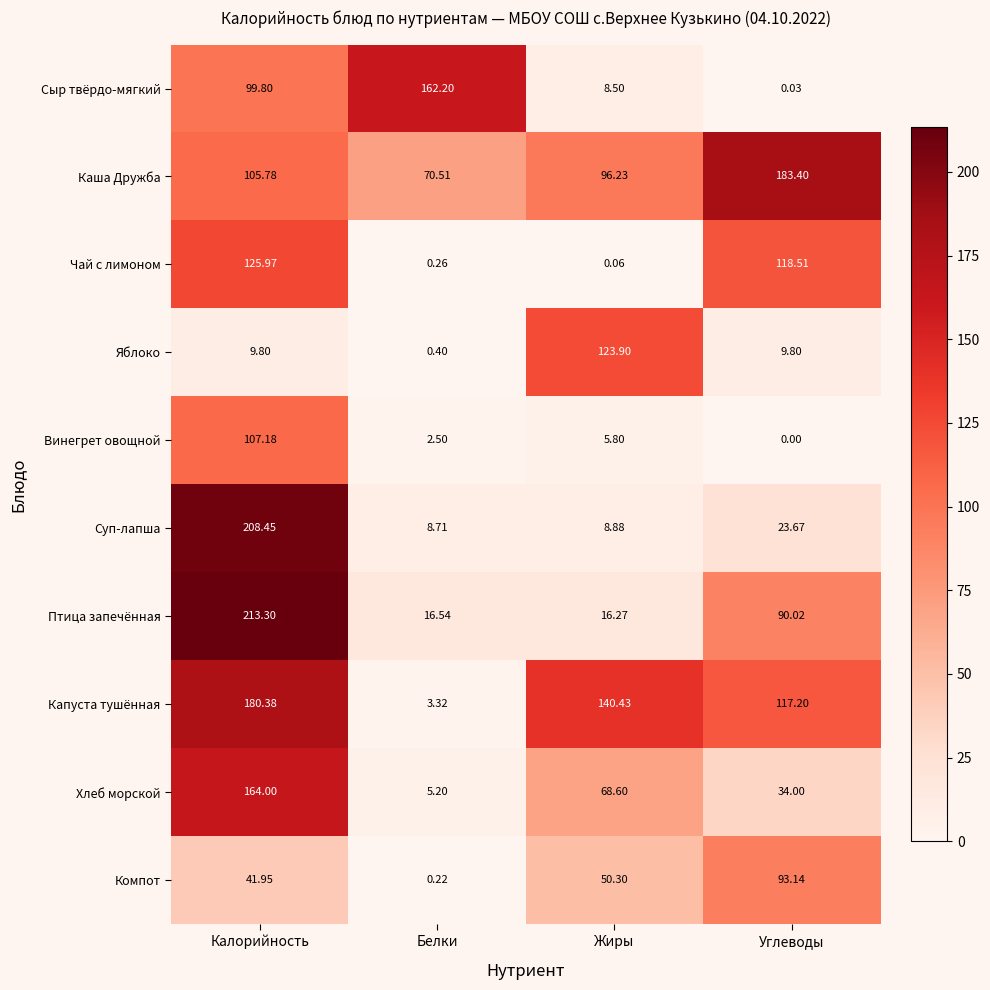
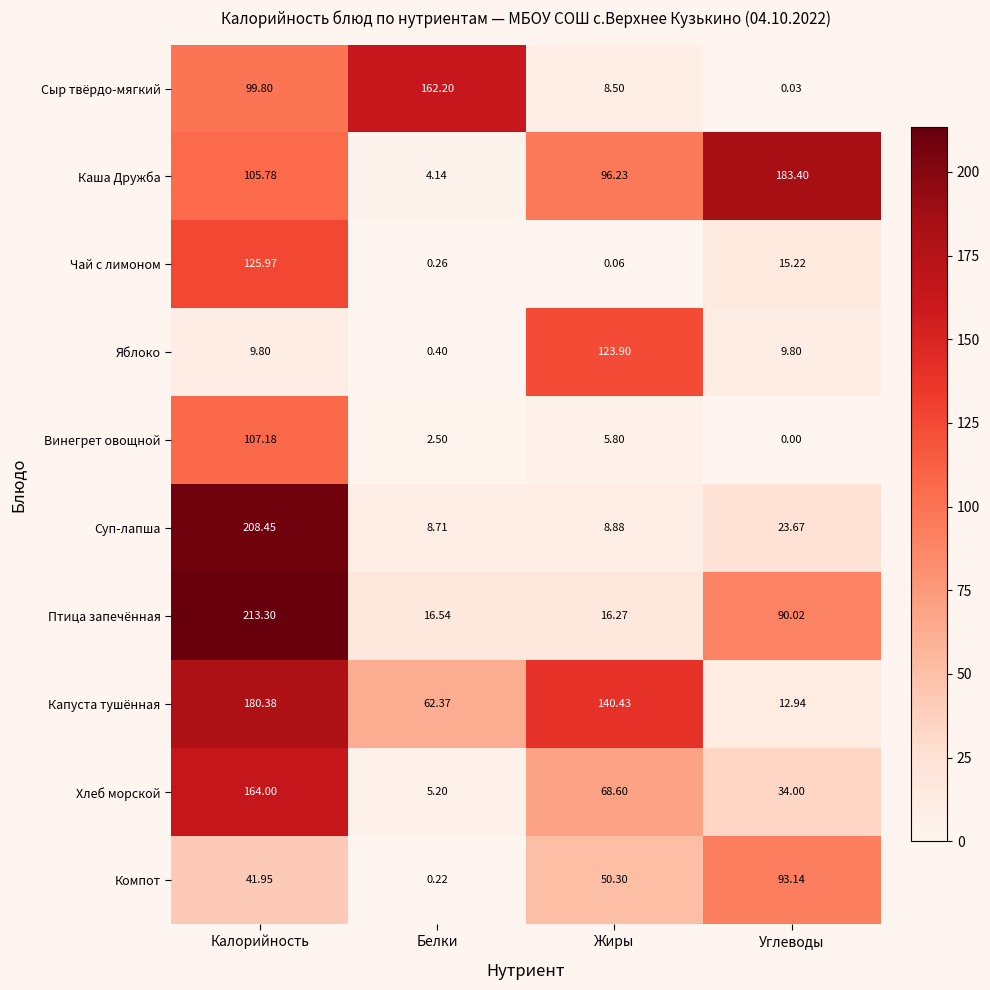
  {
    "Сыр твёрдо-мягкий": {
      "Калорийность": 99.80,
      "Белки": 162.20,
      "Жиры": 8.50,
      "Углеводы": 0.03
    },
    "Каша Дружба": {
      "Калорийность": 105.78,
-     "Белки": 70.51,
+     "Белки": 4.14,
      "Жиры": 96.23,
      "Углеводы": 183.40
    },
    "Чай с лимоном": {
      "Калорийность": 125.97,
      "Белки": 0.26,
      "Жиры": 0.06,
-     "Углеводы": 118.51
+     "Углеводы": 15.22
    },
    "Яблоко": {
      "Калорийность": 9.80,
      "Белки": 0.40,
      "Жиры": 123.90,
      "Углеводы": 9.80
    },
    "Винегрет овощной": {
      "Калорийность": 107.18,
      "Белки": 2.50,
      "Жиры": 5.80,
      "Углеводы": 0.00
    },
    "Суп-лапша": {
      "Калорийность": 208.45,
      "Белки": 8.71,
      "Жиры": 8.88,
      "Углеводы": 23.67
    },
    "Птица запечённая": {
      "Калорийность": 213.30,
      "Белки": 16.54,
      "Жиры": 16.27,
      "Углеводы": 90.02
    },
    "Капуста тушённая": {
      "Калорийность": 180.38,
-     "Белки": 3.32,
+     "Белки": 62.37,
      "Жиры": 140.43,
-     "Углеводы": 117.20
+     "Углеводы": 12.94
    },
    "Хлеб морской": {
      "Калорийность": 164.00,
      "Белки": 5.20,
      "Жиры": 68.60,
      "Углеводы": 34.00
    },
    "Компот": {
      "Калорийность": 41.95,
      "Белки": 0.22,
      "Жиры": 50.30,
      "Углеводы": 93.14
    }
  }
